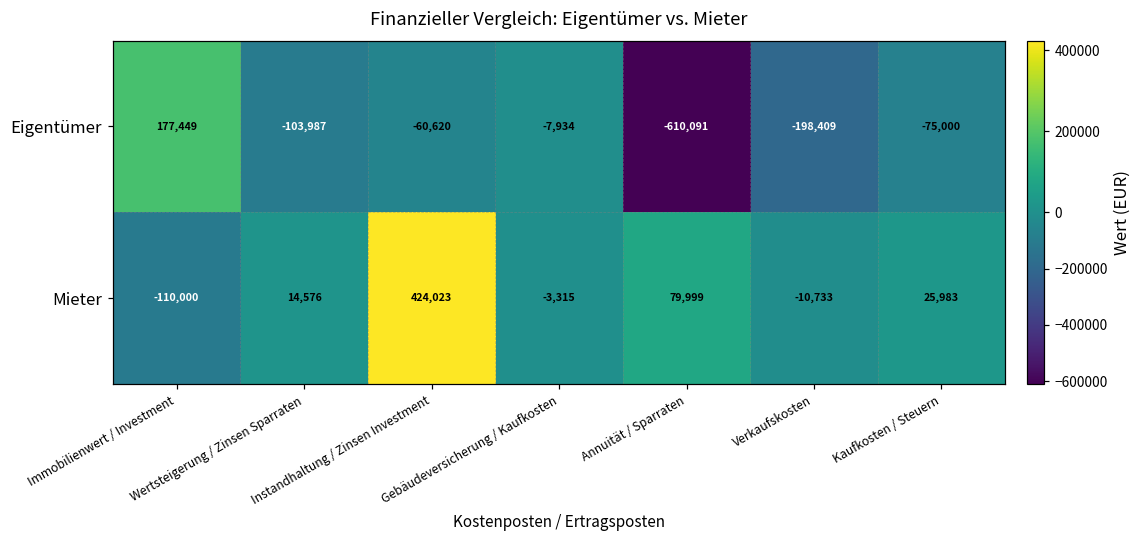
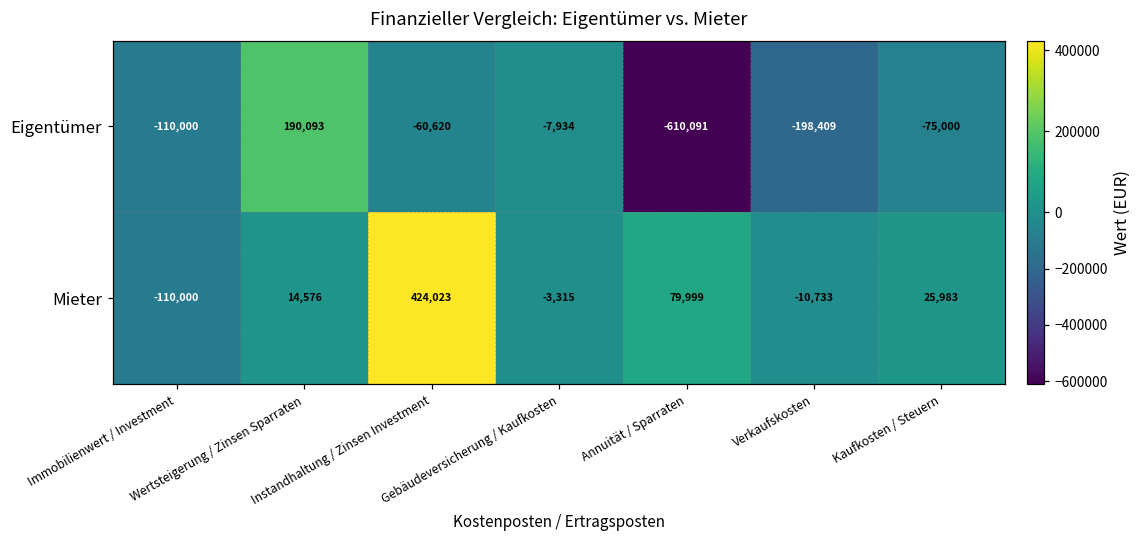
  {
    "Eigentümer": {
-     "Immobilienwert / Investment": "177,449",
-     "Wertsteigerung / Zinsen Sparraten": "-103,987",
+     "Immobilienwert / Investment": "-110,000",
+     "Wertsteigerung / Zinsen Sparraten": "190,093",
      "Instandhaltung / Zinsen Investment": "-60,620",
      "Gebäudeversicherung / Kaufkosten": "-7,934",
      "Annuität / Sparraten": "-610,091",
      "Verkaufskosten": "-198,409",
      "Kaufkosten / Steuern": "-75,000"
    },
    "Mieter": {
      "Immobilienwert / Investment": "-110,000",
      "Wertsteigerung / Zinsen Sparraten": "14,576",
      "Instandhaltung / Zinsen Investment": "424,023",
      "Gebäudeversicherung / Kaufkosten": "-3,315",
      "Annuität / Sparraten": "79,999",
      "Verkaufskosten": "-10,733",
      "Kaufkosten / Steuern": "25,983"
    }
  }
